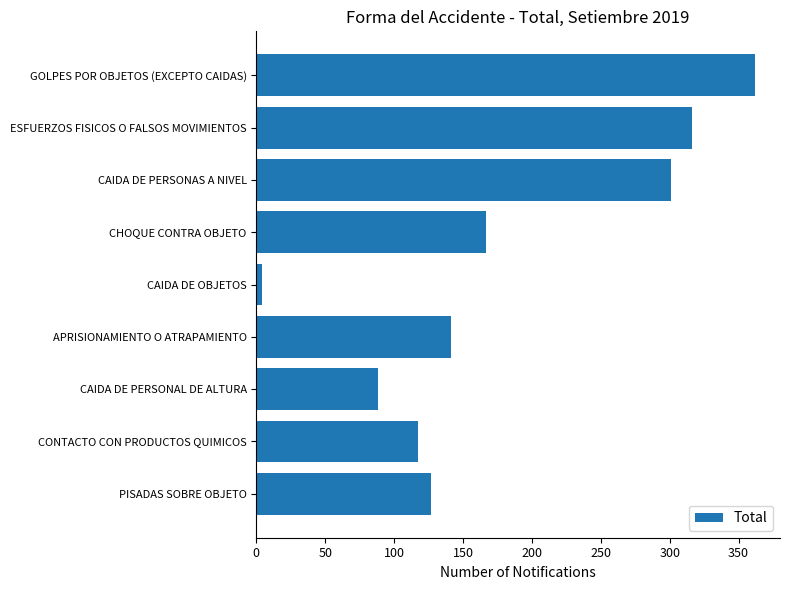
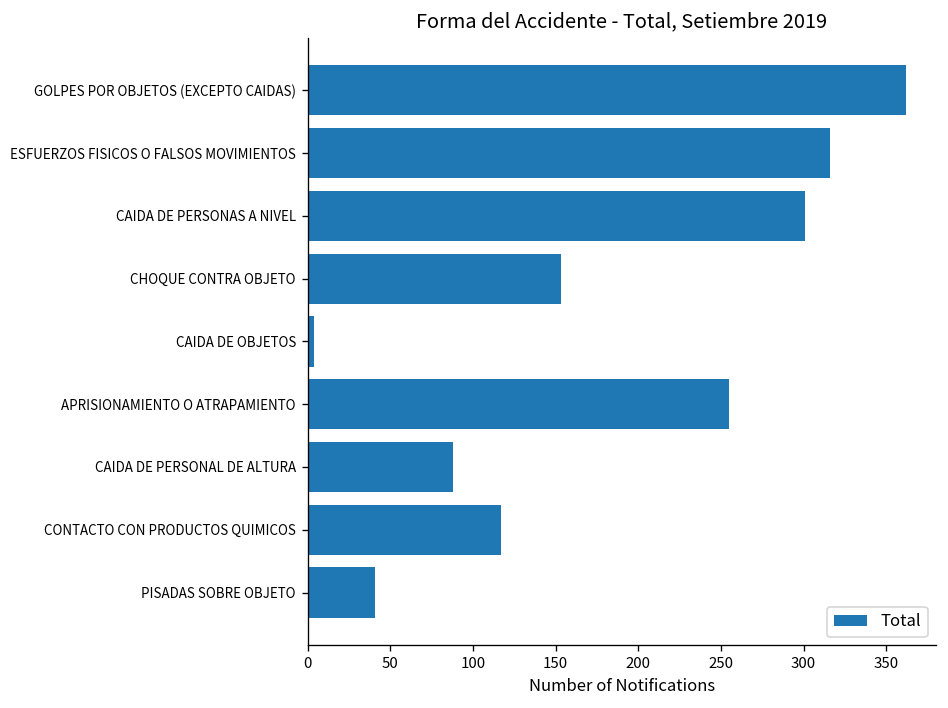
  {
    "GOLPES POR OBJETOS (EXCEPTO CAIDAS)": 362,
    "ESFUERZOS FISICOS O FALSOS MOVIMIENTOS": 316,
    "CAIDA DE PERSONAS A NIVEL": 301,
-   "CHOQUE CONTRA OBJETO": 167,
+   "CHOQUE CONTRA OBJETO": 153,
    "CAIDA DE OBJETOS": 4,
-   "APRISIONAMIENTO O ATRAPAMIENTO": 141,
+   "APRISIONAMIENTO O ATRAPAMIENTO": 255,
    "CAIDA DE PERSONAL DE ALTURA": 88,
    "CONTACTO CON PRODUCTOS QUIMICOS": 117,
-   "PISADAS SOBRE OBJETO": 127
+   "PISADAS SOBRE OBJETO": 41
  }
